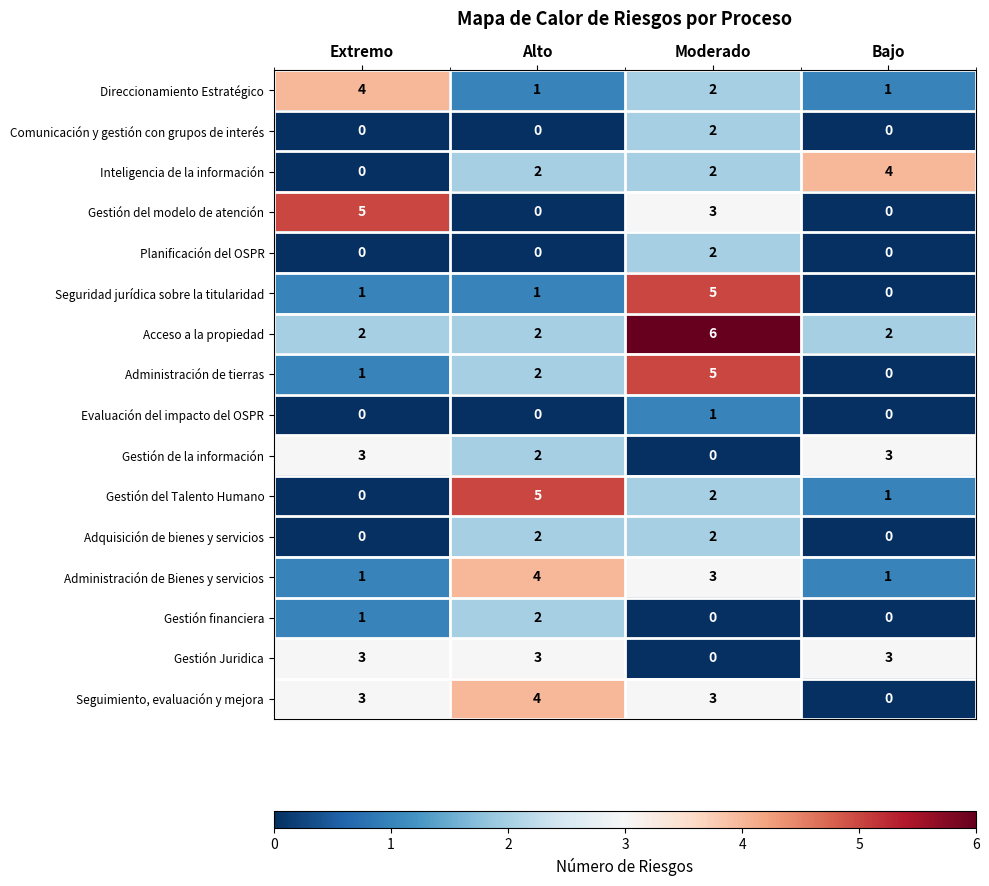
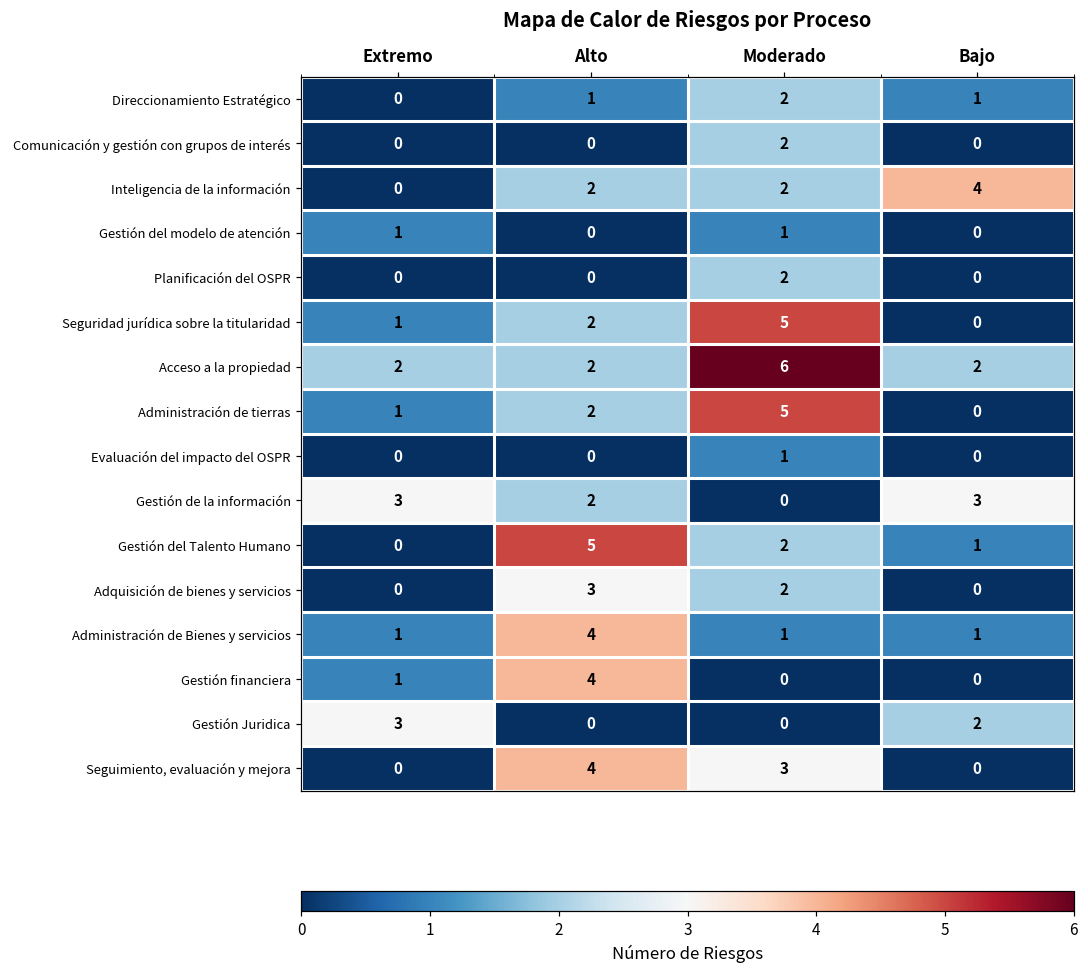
  {
    "Direccionamiento Estratégico": {
-     "Extremo": 4,
+     "Extremo": 0,
      "Alto": 1,
      "Moderado": 2,
      "Bajo": 1
    },
    "Comunicación y gestión con grupos de interés": {
      "Extremo": 0,
      "Alto": 0,
      "Moderado": 2,
      "Bajo": 0
    },
    "Inteligencia de la información": {
      "Extremo": 0,
      "Alto": 2,
      "Moderado": 2,
      "Bajo": 4
    },
    "Gestión del modelo de atención": {
-     "Extremo": 5,
+     "Extremo": 1,
      "Alto": 0,
-     "Moderado": 3,
+     "Moderado": 1,
      "Bajo": 0
    },
    "Planificación del OSPR": {
      "Extremo": 0,
      "Alto": 0,
      "Moderado": 2,
      "Bajo": 0
    },
    "Seguridad jurídica sobre la titularidad": {
      "Extremo": 1,
-     "Alto": 1,
+     "Alto": 2,
      "Moderado": 5,
      "Bajo": 0
    },
    "Acceso a la propiedad": {
      "Extremo": 2,
      "Alto": 2,
      "Moderado": 6,
      "Bajo": 2
    },
    "Administración de tierras": {
      "Extremo": 1,
      "Alto": 2,
      "Moderado": 5,
      "Bajo": 0
    },
    "Evaluación del impacto del OSPR": {
      "Extremo": 0,
      "Alto": 0,
      "Moderado": 1,
      "Bajo": 0
    },
    "Gestión de la información": {
      "Extremo": 3,
      "Alto": 2,
      "Moderado": 0,
      "Bajo": 3
    },
    "Gestión del Talento Humano": {
      "Extremo": 0,
      "Alto": 5,
      "Moderado": 2,
      "Bajo": 1
    },
    "Adquisición de bienes y servicios": {
      "Extremo": 0,
-     "Alto": 2,
+     "Alto": 3,
      "Moderado": 2,
      "Bajo": 0
    },
    "Administración de Bienes y servicios": {
      "Extremo": 1,
      "Alto": 4,
-     "Moderado": 3,
+     "Moderado": 1,
      "Bajo": 1
    },
    "Gestión financiera": {
      "Extremo": 1,
-     "Alto": 2,
+     "Alto": 4,
      "Moderado": 0,
      "Bajo": 0
    },
    "Gestión Juridica": {
      "Extremo": 3,
-     "Alto": 3,
+     "Alto": 0,
      "Moderado": 0,
-     "Bajo": 3
+     "Bajo": 2
    },
    "Seguimiento, evaluación y mejora": {
-     "Extremo": 3,
+     "Extremo": 0,
      "Alto": 4,
      "Moderado": 3,
      "Bajo": 0
    }
  }
